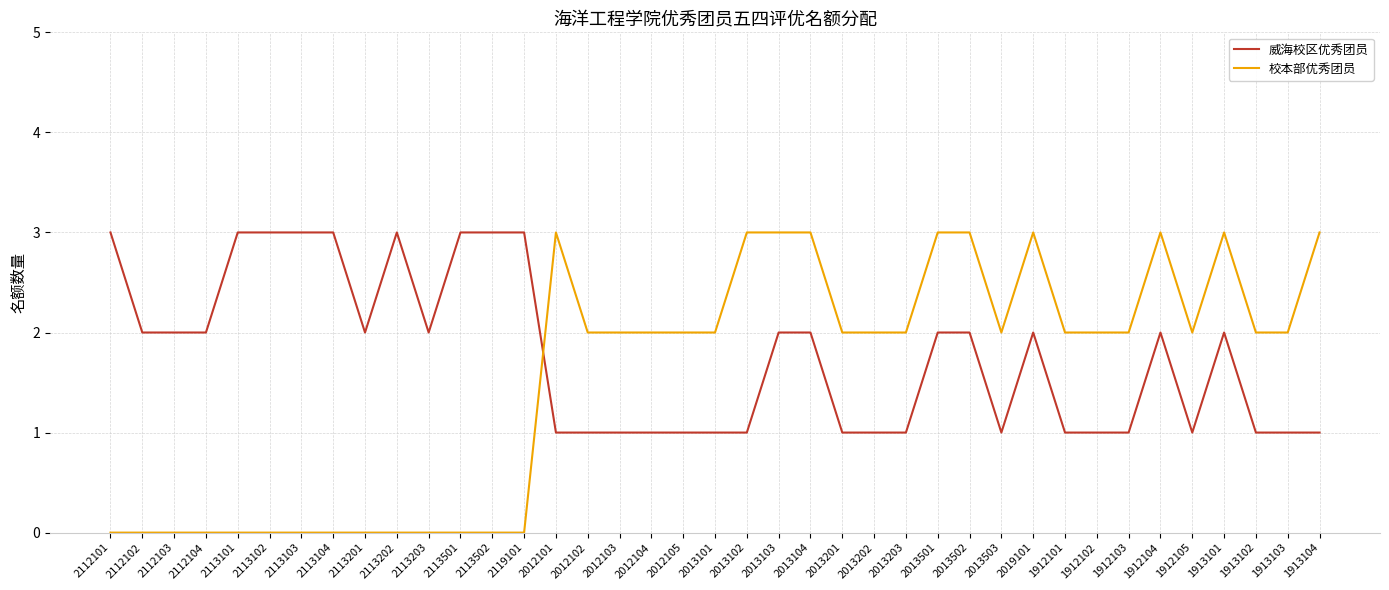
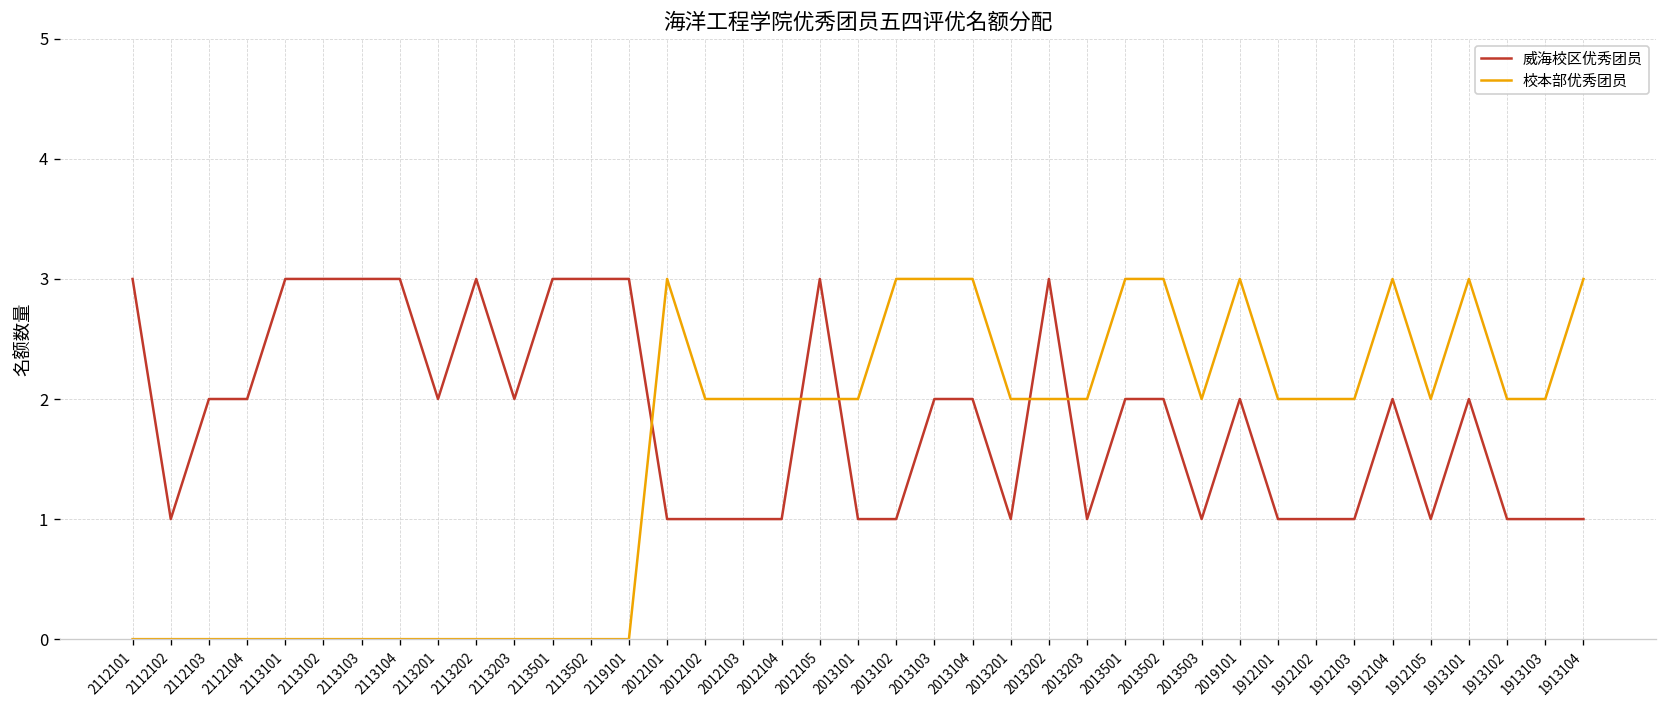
  {
    "威海校区优秀团员": {
      "2112101": 3,
-     "2112102": 2,
+     "2112102": 1,
      "2112103": 2,
      "2112104": 2,
      "2113101": 3,
      "2113102": 3,
      "2113103": 3,
      "2113104": 3,
      "2113201": 2,
      "2113202": 3,
      "2113203": 2,
      "2113501": 3,
      "2113502": 3,
      "2119101": 3,
      "2012101": 1,
      "2012102": 1,
      "2012103": 1,
      "2012104": 1,
-     "2012105": 1,
+     "2012105": 3,
      "2013101": 1,
      "2013102": 1,
      "2013103": 2,
      "2013104": 2,
      "2013201": 1,
-     "2013202": 1,
+     "2013202": 3,
      "2013203": 1,
      "2013501": 2,
      "2013502": 2,
      "2013503": 1,
      "2019101": 2,
      "1912101": 1,
      "1912102": 1,
      "1912103": 1,
      "1912104": 2,
      "1912105": 1,
      "1913101": 2,
      "1913102": 1,
      "1913103": 1,
      "1913104": 1
    },
    "校本部优秀团员": {
      "2112101": 0,
      "2112102": 0,
      "2112103": 0,
      "2112104": 0,
      "2113101": 0,
      "2113102": 0,
      "2113103": 0,
      "2113104": 0,
      "2113201": 0,
      "2113202": 0,
      "2113203": 0,
      "2113501": 0,
      "2113502": 0,
      "2119101": 0,
      "2012101": 3,
      "2012102": 2,
      "2012103": 2,
      "2012104": 2,
      "2012105": 2,
      "2013101": 2,
      "2013102": 3,
      "2013103": 3,
      "2013104": 3,
      "2013201": 2,
      "2013202": 2,
      "2013203": 2,
      "2013501": 3,
      "2013502": 3,
      "2013503": 2,
      "2019101": 3,
      "1912101": 2,
      "1912102": 2,
      "1912103": 2,
      "1912104": 3,
      "1912105": 2,
      "1913101": 3,
      "1913102": 2,
      "1913103": 2,
      "1913104": 3
    }
  }
